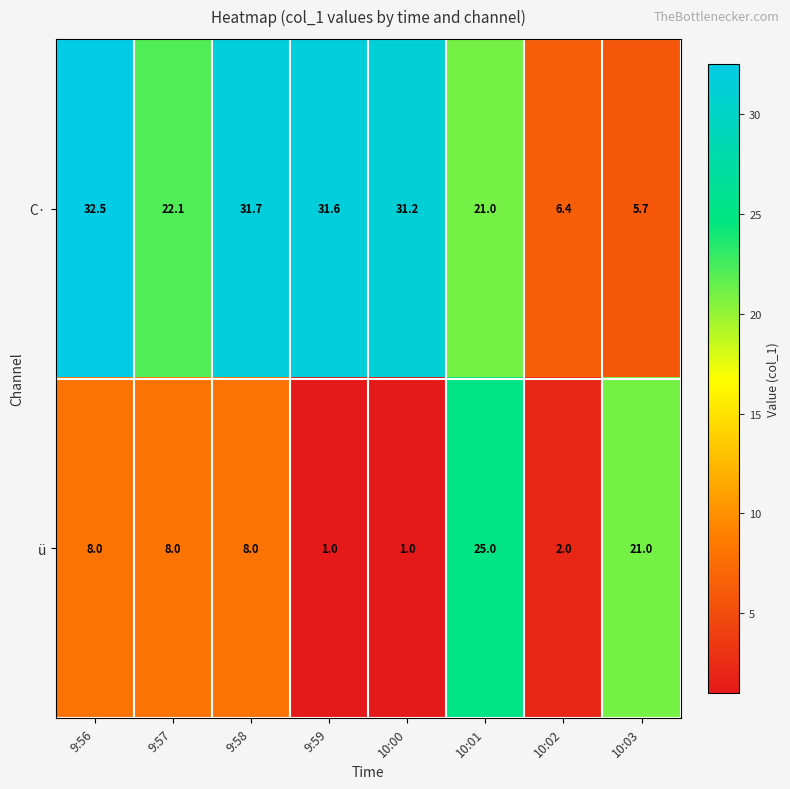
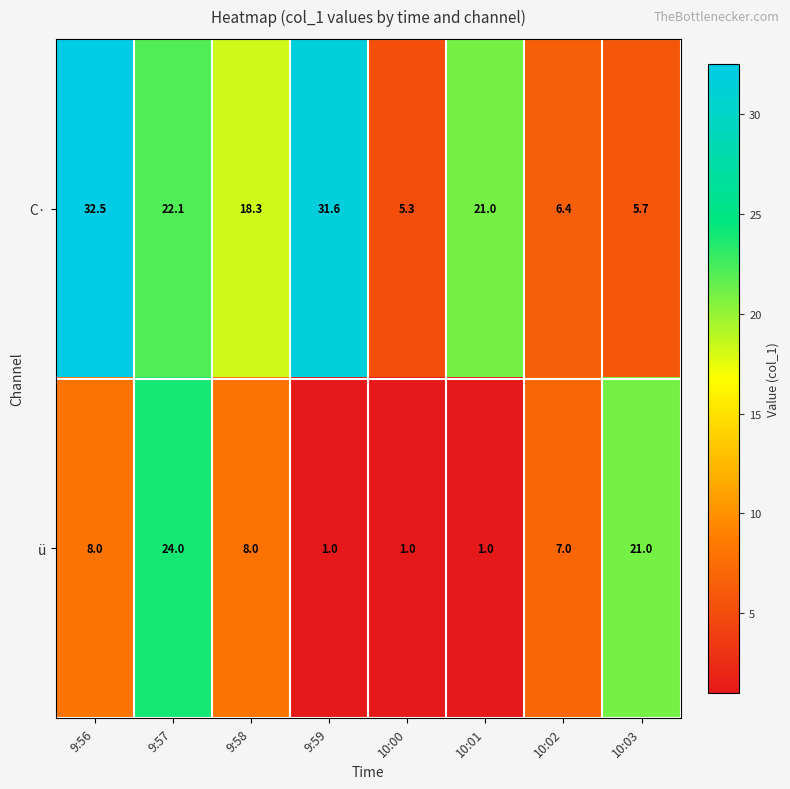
  {
    "C·": {
      "9:56": 32.5,
      "9:57": 22.1,
-     "9:58": 31.7,
+     "9:58": 18.3,
      "9:59": 31.6,
-     "10:00": 31.2,
+     "10:00": 5.3,
      "10:01": 21.0,
      "10:02": 6.4,
      "10:03": 5.7
    },
    "ü": {
      "9:56": 8.0,
-     "9:57": 8.0,
+     "9:57": 24.0,
      "9:58": 8.0,
      "9:59": 1.0,
      "10:00": 1.0,
-     "10:01": 25.0,
-     "10:02": 2.0,
+     "10:01": 1.0,
+     "10:02": 7.0,
      "10:03": 21.0
    }
  }
